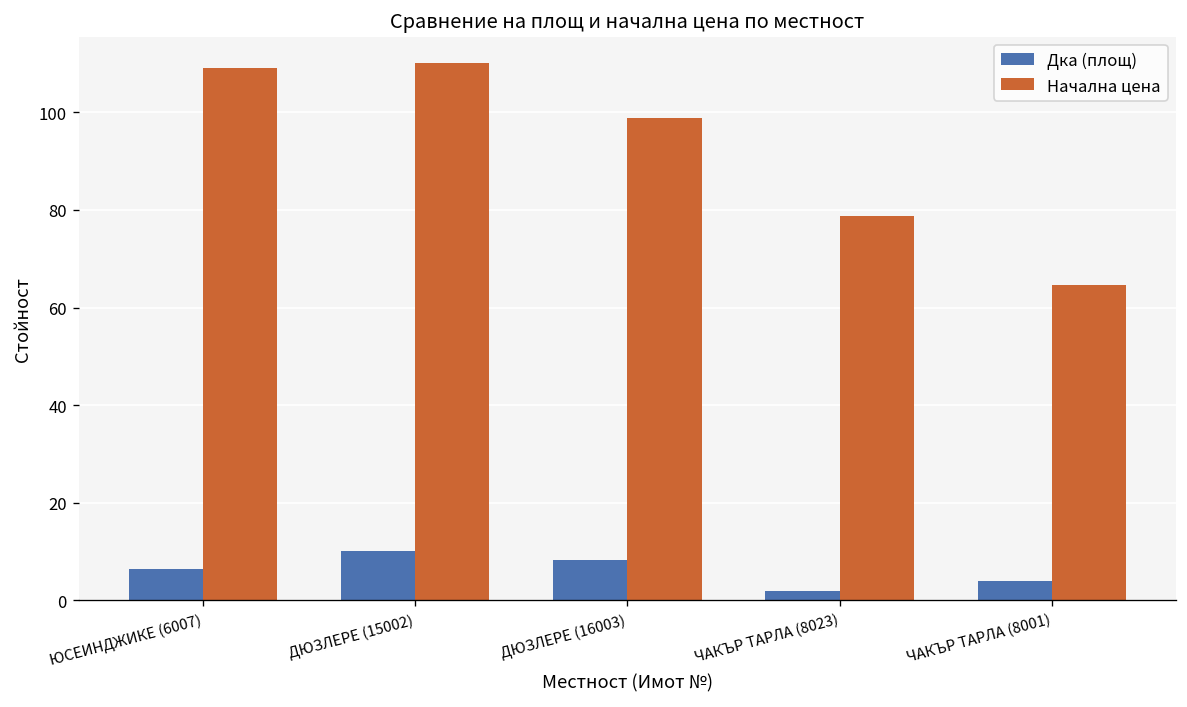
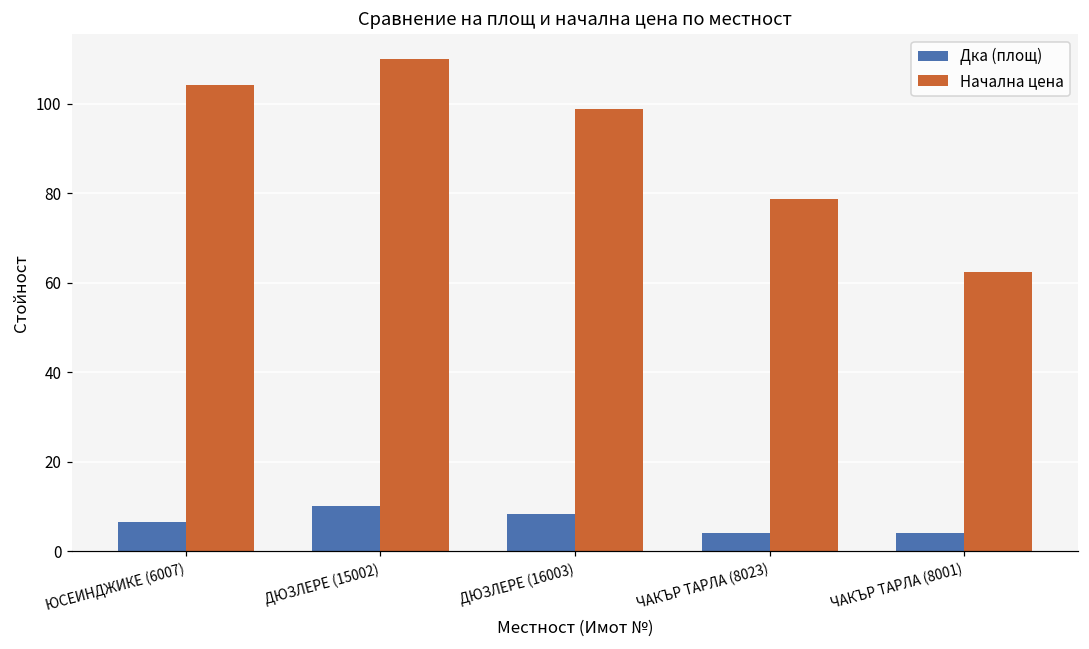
  {
    "Дка (площ)": {
      "ЮСЕИНДЖИКЕ (6007)": 7,
      "ДЮЗЛЕРЕ (15002)": 10,
      "ДЮЗЛЕРЕ (16003)": 8,
-     "ЧАКЪР ТАРЛА (8023)": 2,
+     "ЧАКЪР ТАРЛА (8023)": 4,
      "ЧАКЪР ТАРЛА (8001)": 4
    },
    "Начална цена": {
-     "ЮСЕИНДЖИКЕ (6007)": 109,
+     "ЮСЕИНДЖИКЕ (6007)": 104,
      "ДЮЗЛЕРЕ (15002)": 110,
      "ДЮЗЛЕРЕ (16003)": 99,
      "ЧАКЪР ТАРЛА (8023)": 79,
-     "ЧАКЪР ТАРЛА (8001)": 65
+     "ЧАКЪР ТАРЛА (8001)": 62
    }
  }
